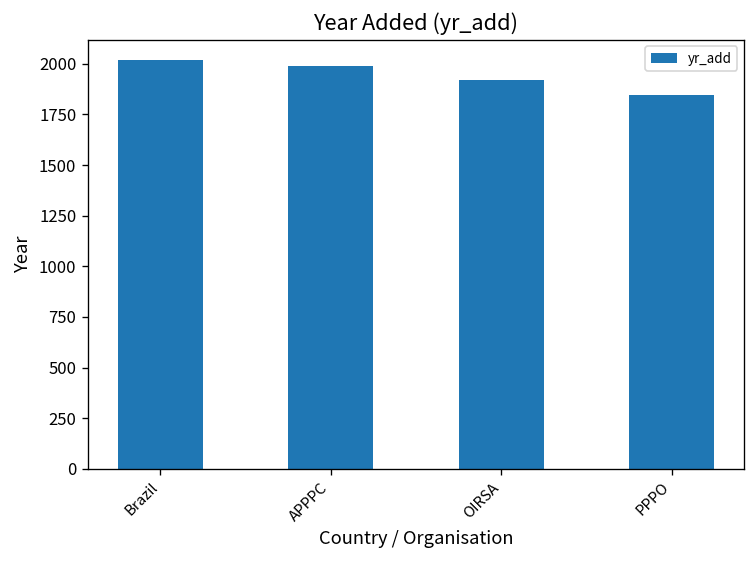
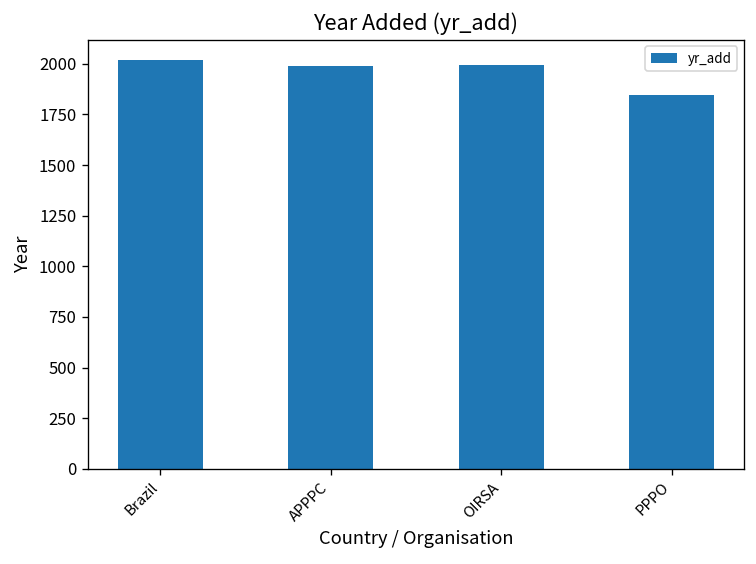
  {
    "Brazil": 2020,
    "APPPC": 1990,
-   "OIRSA": 1920,
+   "OIRSA": 1990,
    "PPPO": 1850
  }
